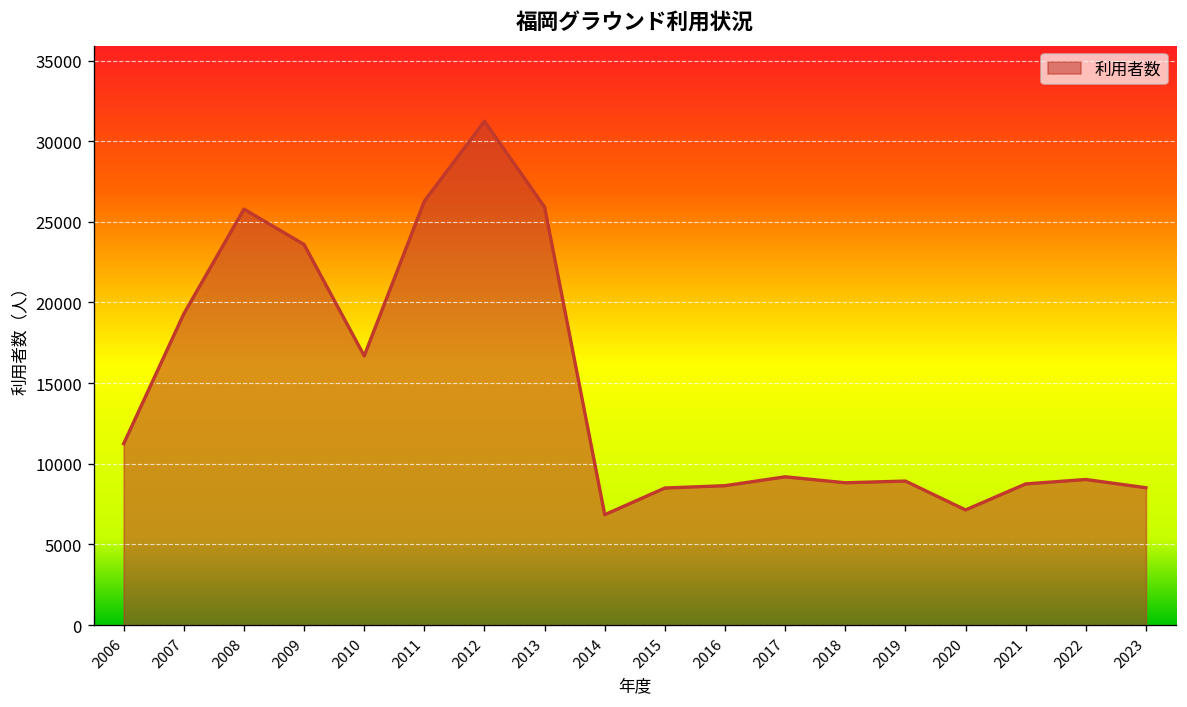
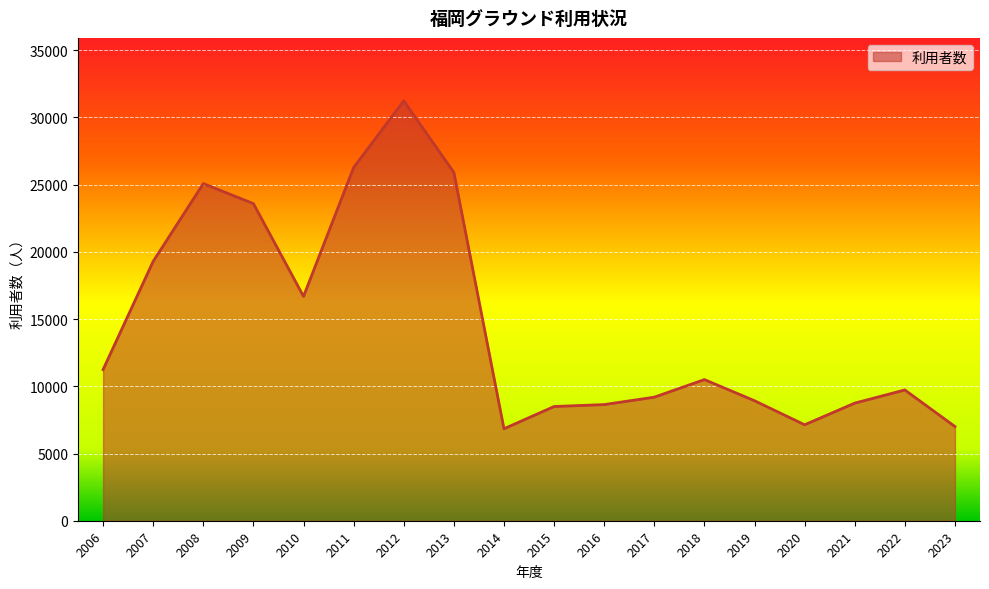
  {
    "2006": 11200,
    "2007": 19300,
-   "2008": 25800,
+   "2008": 25100,
    "2009": 23600,
    "2010": 16700,
    "2011": 26300,
    "2012": 31200,
    "2013": 25900,
    "2014": 6800,
    "2015": 8500,
    "2016": 8600,
    "2017": 9200,
-   "2018": 8800,
+   "2018": 10500,
    "2019": 8900,
    "2020": 7100,
    "2021": 8800,
-   "2022": 9000,
-   "2023": 8500
+   "2022": 9700,
+   "2023": 7000
  }
